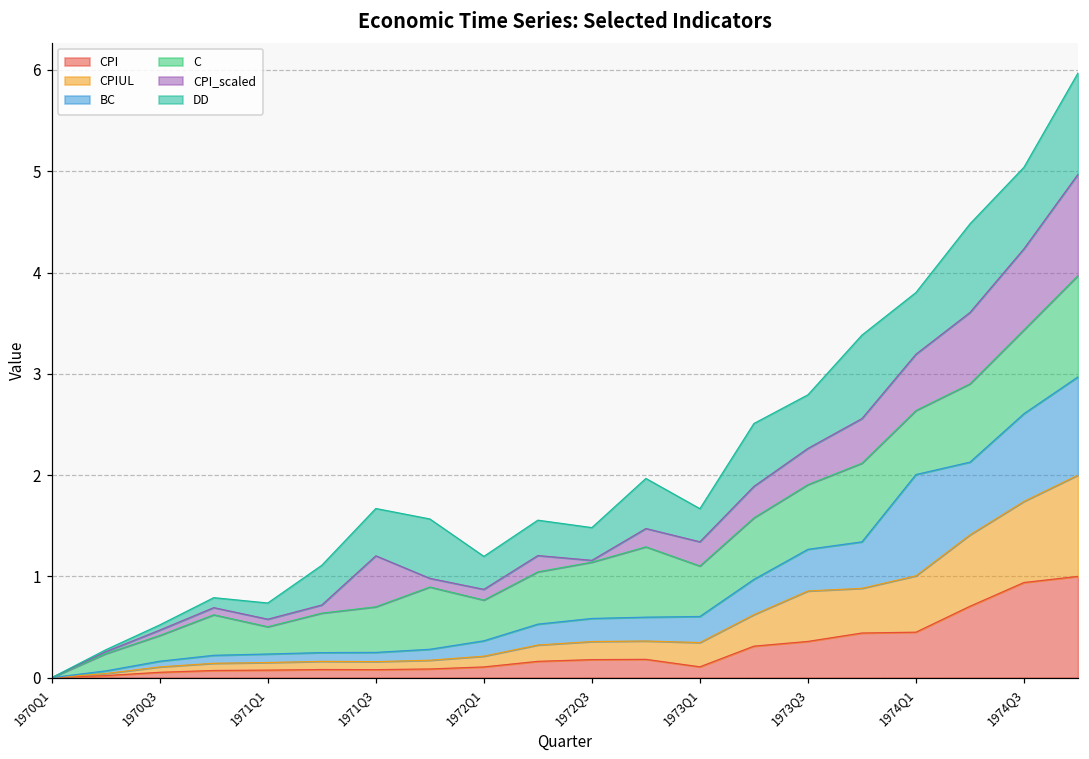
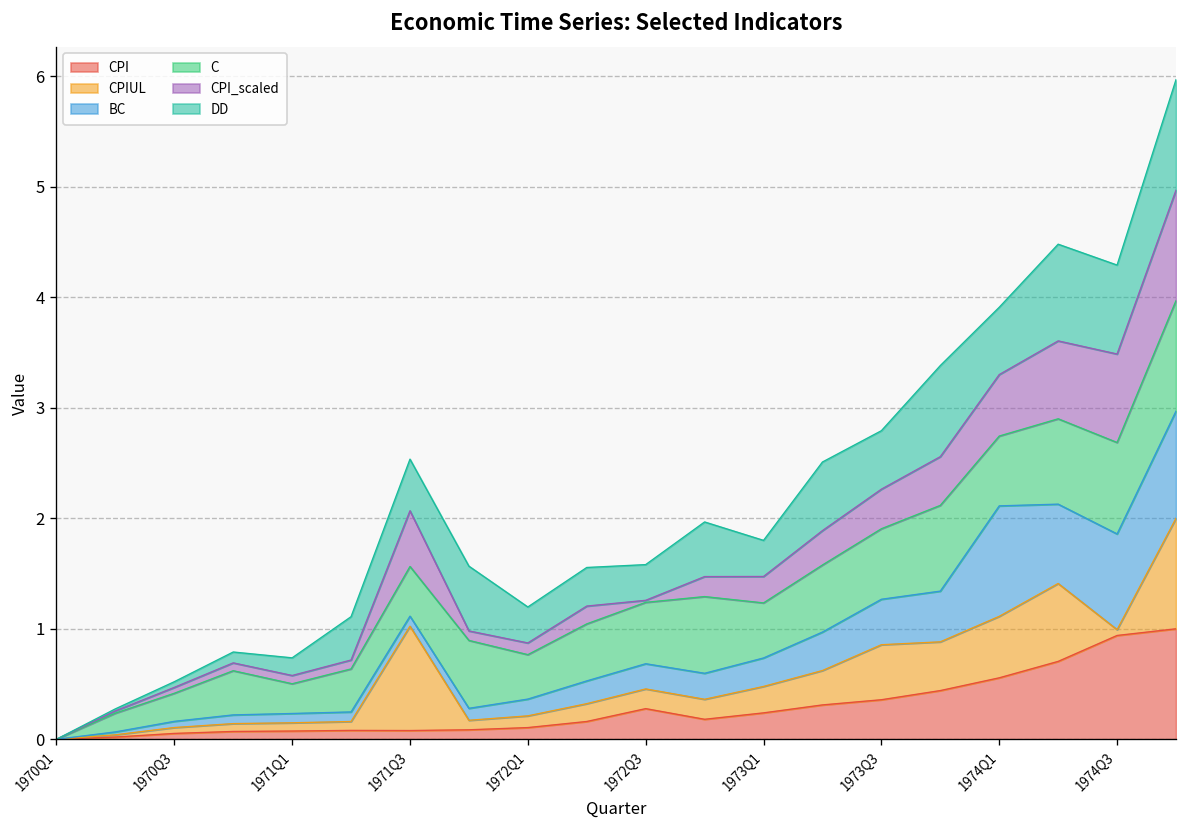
  {
    "CPI": {
      "1970Q3": 0.1,
      "1971Q1": 0.1,
      "1971Q3": 0.1,
      "1972Q1": 0.1,
-     "1972Q3": 0.2,
-     "1973Q1": 0.1,
+     "1972Q3": 0.3,
+     "1973Q1": 0.2,
      "1973Q3": 0.4,
-     "1974Q1": 0.4,
+     "1974Q1": 0.6,
      "1974Q3": 0.9
    },
    "CPIUL": {
      "1970Q3": 0.1,
      "1971Q1": 0.1,
-     "1971Q3": 0.1,
+     "1971Q3": 0.9,
      "1972Q1": 0.1,
      "1972Q3": 0.2,
      "1973Q1": 0.2,
      "1973Q3": 0.5,
      "1974Q1": 0.6,
-     "1974Q3": 0.8
+     "1974Q3": 0.1
    },
    "BC": {
      "1970Q3": 0.1,
      "1971Q1": 0.1,
      "1971Q3": 0.1,
      "1972Q1": 0.2,
      "1972Q3": 0.2,
      "1973Q1": 0.3,
      "1973Q3": 0.4,
      "1974Q1": 1.0,
      "1974Q3": 0.9
    },
    "CPI_scaled": {
      "1970Q3": 0.1,
      "1971Q1": 0.1,
      "1971Q3": 0.5,
      "1972Q1": 0.1,
      "1973Q1": 0.2,
      "1973Q3": 0.4,
      "1974Q1": 0.6,
      "1974Q3": 0.8
    }
  }
